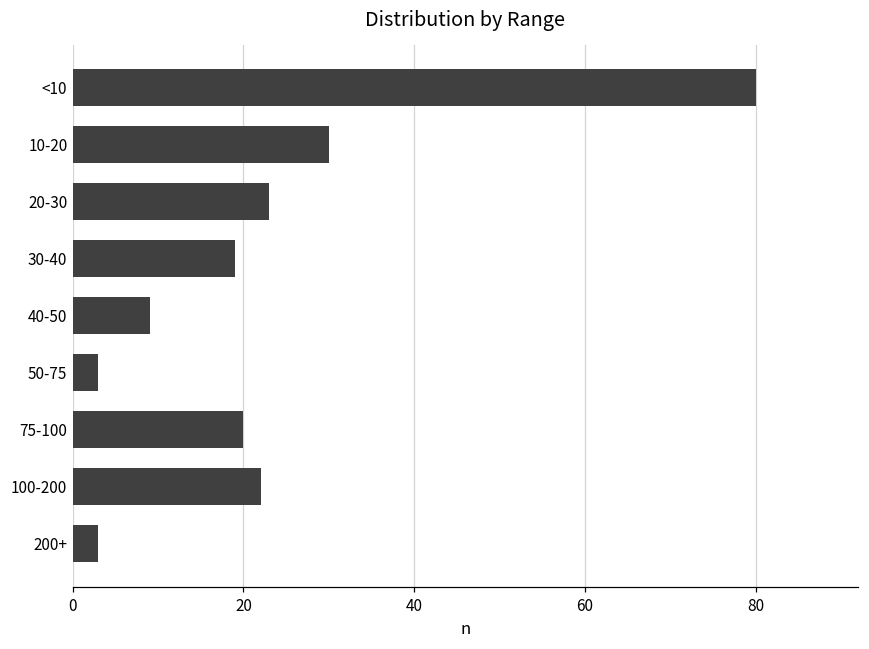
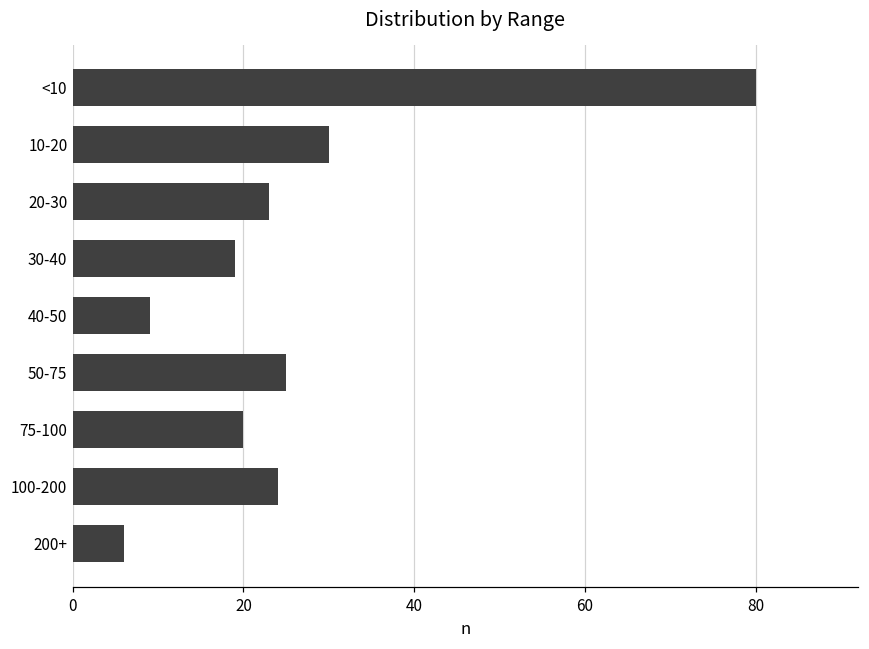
  {
    "<10": 80,
    "10-20": 30,
    "20-30": 23,
    "30-40": 19,
    "40-50": 9,
-   "50-75": 3,
+   "50-75": 25,
    "75-100": 20,
-   "100-200": 22,
-   "200+": 3
+   "100-200": 24,
+   "200+": 6
  }
